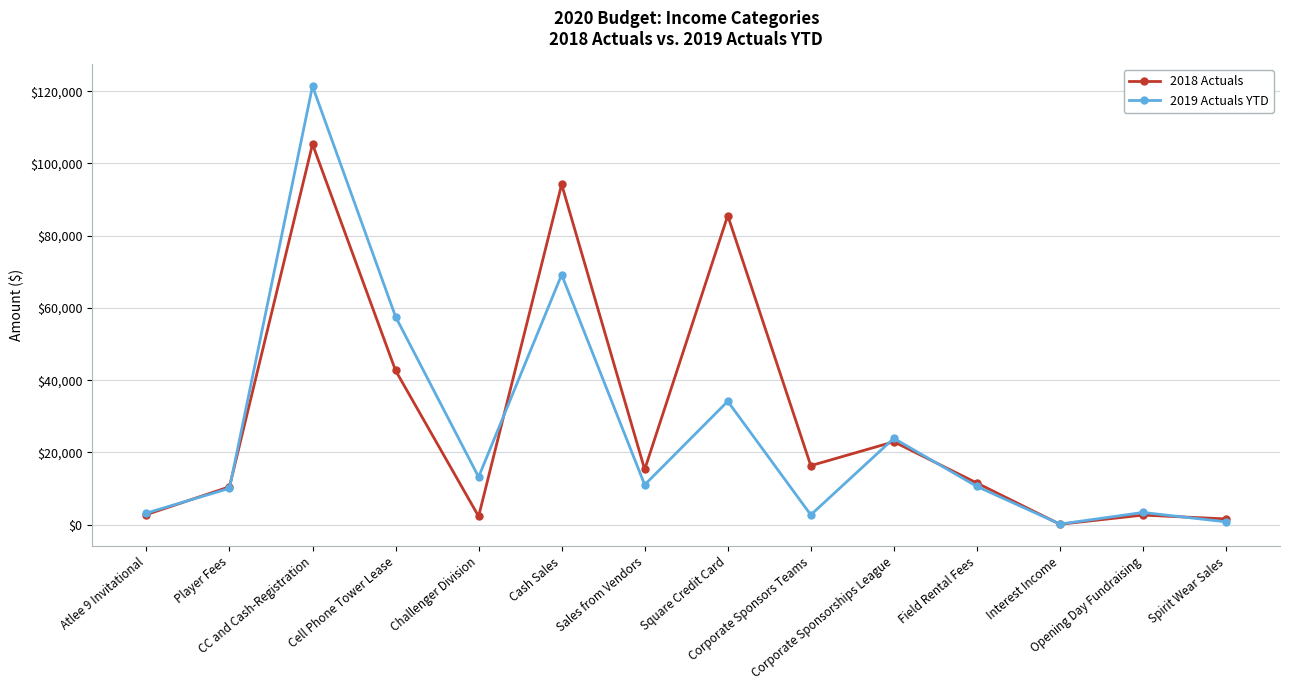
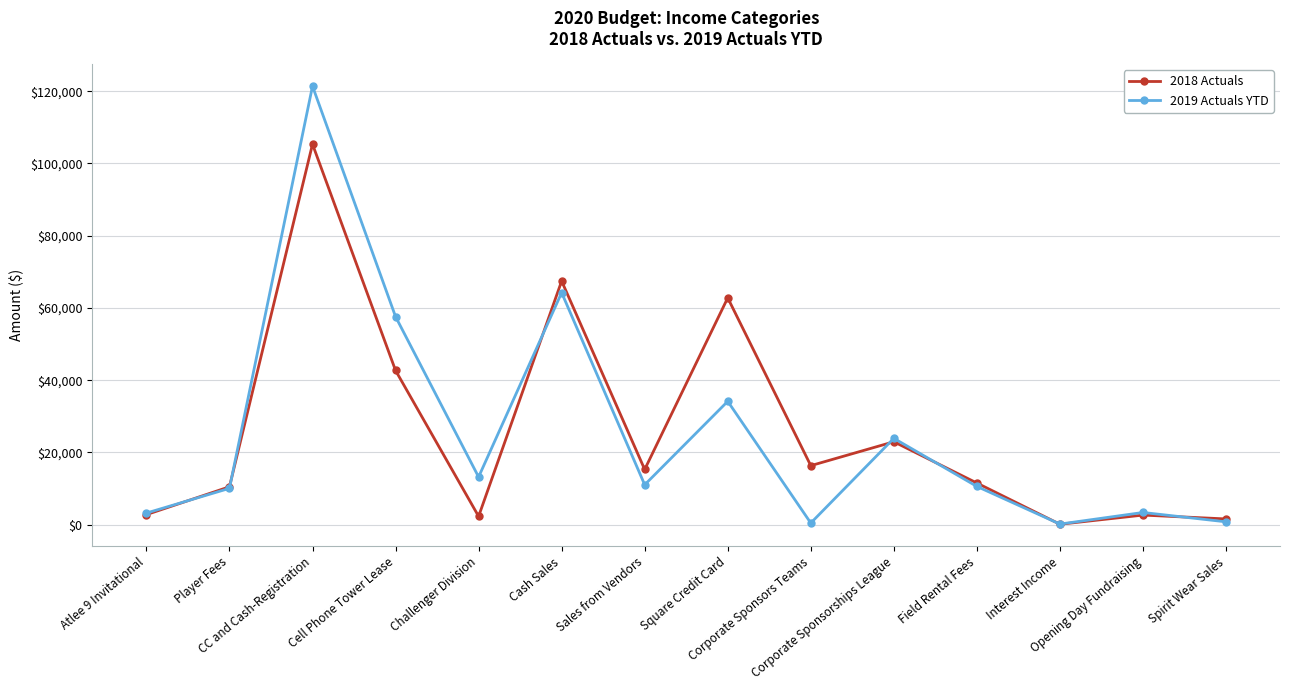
  {
    "2018 Actuals": {
      "CC and Cash-Registration": "$105,000",
      "Cell Phone Tower Lease": "$43,000",
      "Challenger Division": "$2,000",
-     "Cash Sales": "$94,000",
+     "Cash Sales": "$67,000",
      "Sales from Vendors": "$15,000",
-     "Square Credit Card": "$86,000",
+     "Square Credit Card": "$63,000",
      "Corporate Sponsors Teams": "$16,000",
      "Corporate Sponsorships League": "$23,000",
      "Field Rental Fees": "$12,000",
      "Opening Day Fundraising": "$3,000",
      "Spirit Wear Sales": "$2,000"
    },
    "2019 Actuals YTD": {
      "CC and Cash-Registration": "$121,000",
      "Cell Phone Tower Lease": "$58,000",
      "Challenger Division": "$13,000",
-     "Cash Sales": "$69,000",
+     "Cash Sales": "$64,000",
      "Sales from Vendors": "$11,000",
      "Square Credit Card": "$34,000",
-     "Corporate Sponsors Teams": "$3,000",
+     "Corporate Sponsors Teams": "$0",
      "Corporate Sponsorships League": "$24,000",
      "Field Rental Fees": "$11,000",
      "Opening Day Fundraising": "$3,000",
      "Spirit Wear Sales": "$1,000"
    }
  }
